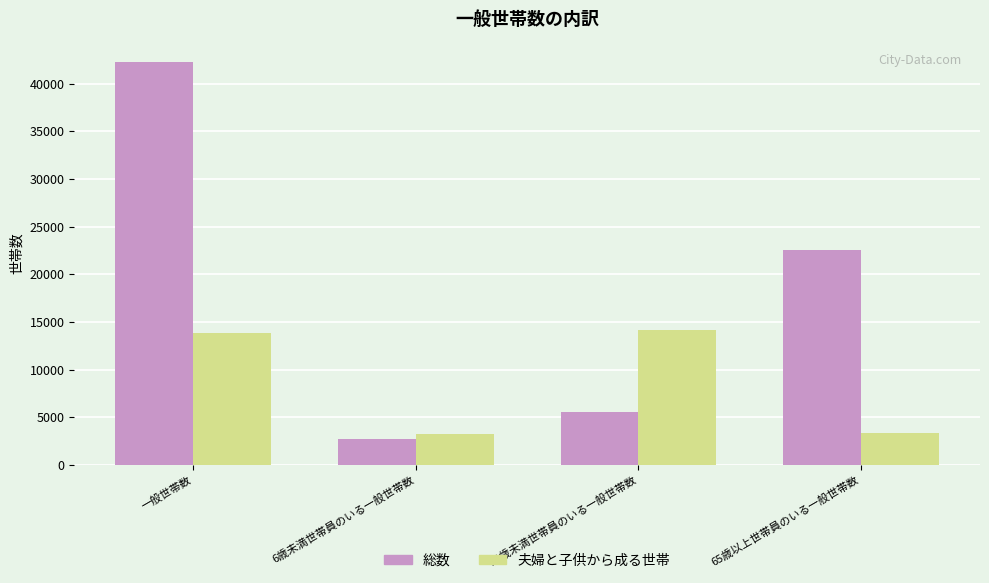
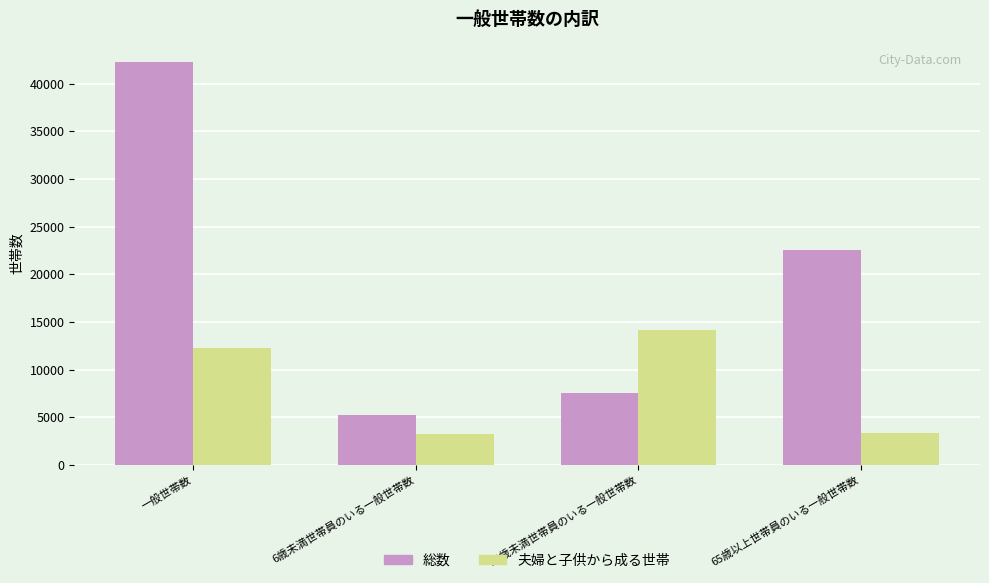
  {
    "総数": {
      "一般世帯数": 42000,
-     "6歳未満世帯員のいる一般世帯数": 3000,
-     "18歳未満世帯員のいる一般世帯数": 6000,
+     "6歳未満世帯員のいる一般世帯数": 5000,
+     "18歳未満世帯員のいる一般世帯数": 8000,
      "65歳以上世帯員のいる一般世帯数": 23000
    },
    "夫婦と子供から成る世帯": {
-     "一般世帯数": 14000,
+     "一般世帯数": 12000,
      "6歳未満世帯員のいる一般世帯数": 3000,
      "18歳未満世帯員のいる一般世帯数": 14000,
      "65歳以上世帯員のいる一般世帯数": 3000
    }
  }
